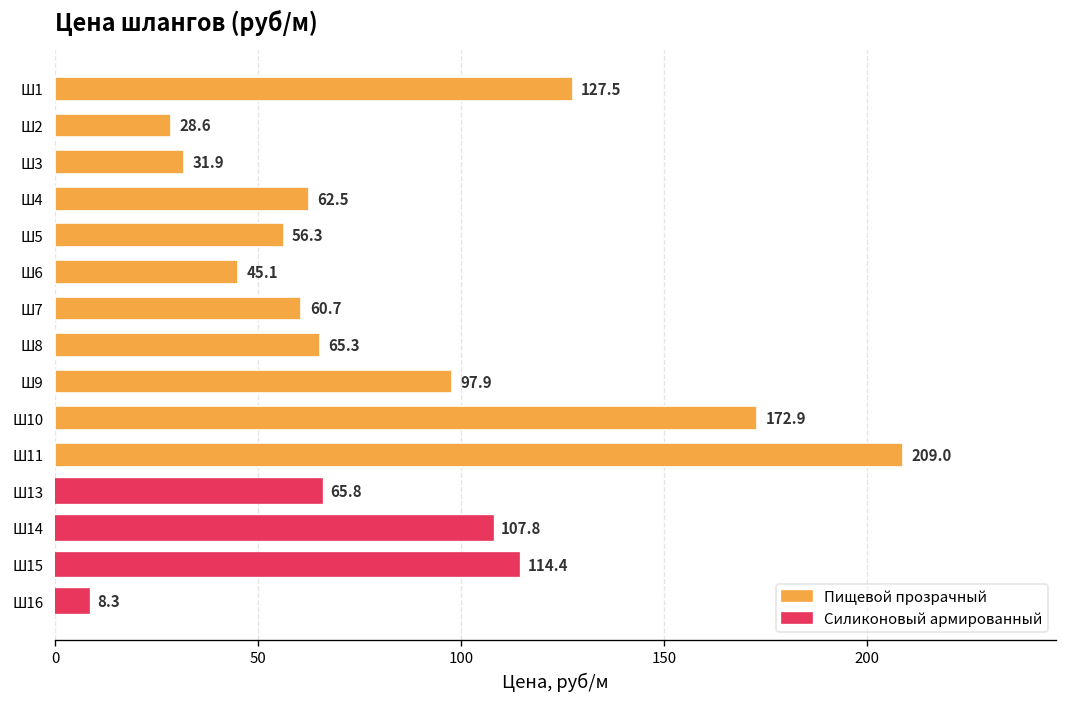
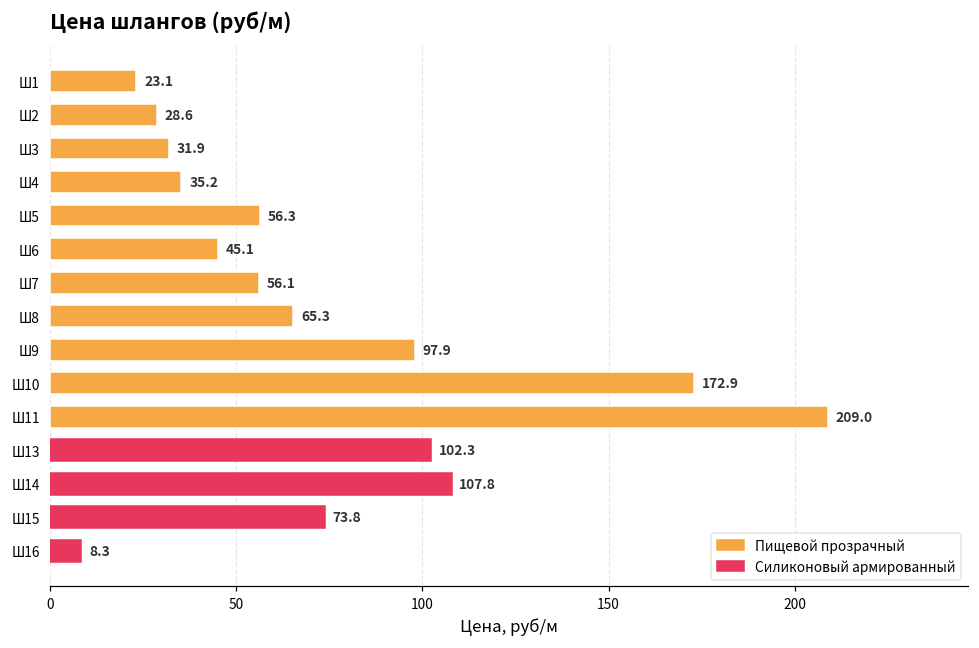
  {
-   "Ш1": 127.5,
+   "Ш1": 23.1,
    "Ш2": 28.6,
    "Ш3": 31.9,
-   "Ш4": 62.5,
+   "Ш4": 35.2,
    "Ш5": 56.3,
    "Ш6": 45.1,
-   "Ш7": 60.7,
+   "Ш7": 56.1,
    "Ш8": 65.3,
    "Ш9": 97.9,
    "Ш10": 172.9,
    "Ш11": 209.0,
-   "Ш13": 65.8,
+   "Ш13": 102.3,
    "Ш14": 107.8,
-   "Ш15": 114.4,
+   "Ш15": 73.8,
    "Ш16": 8.3
  }
